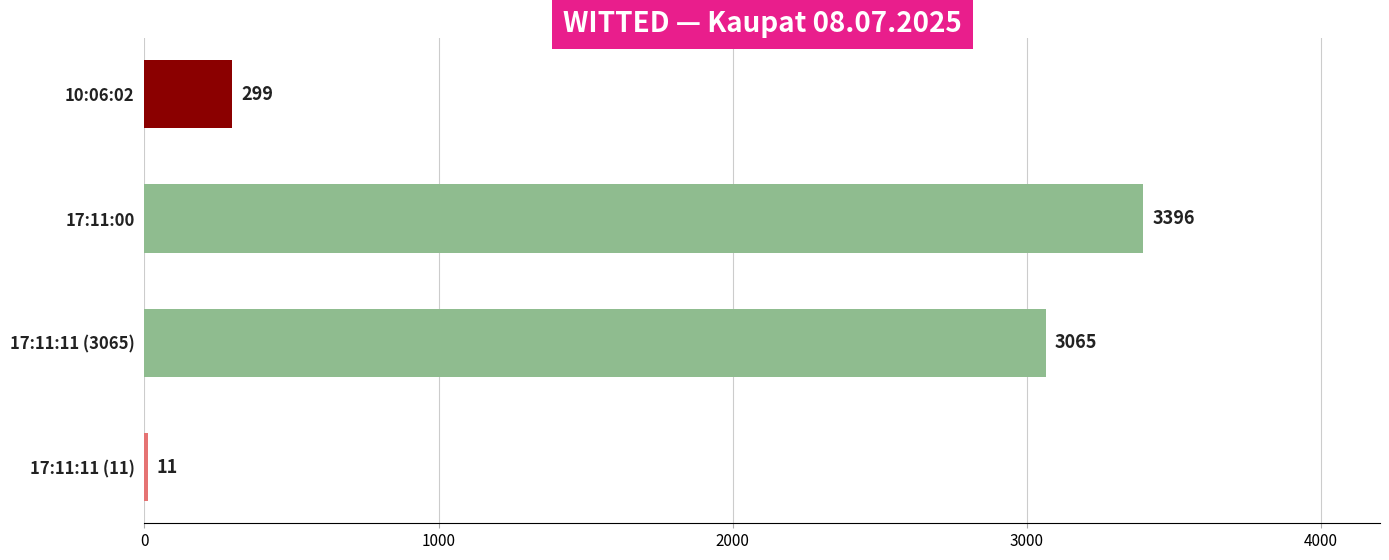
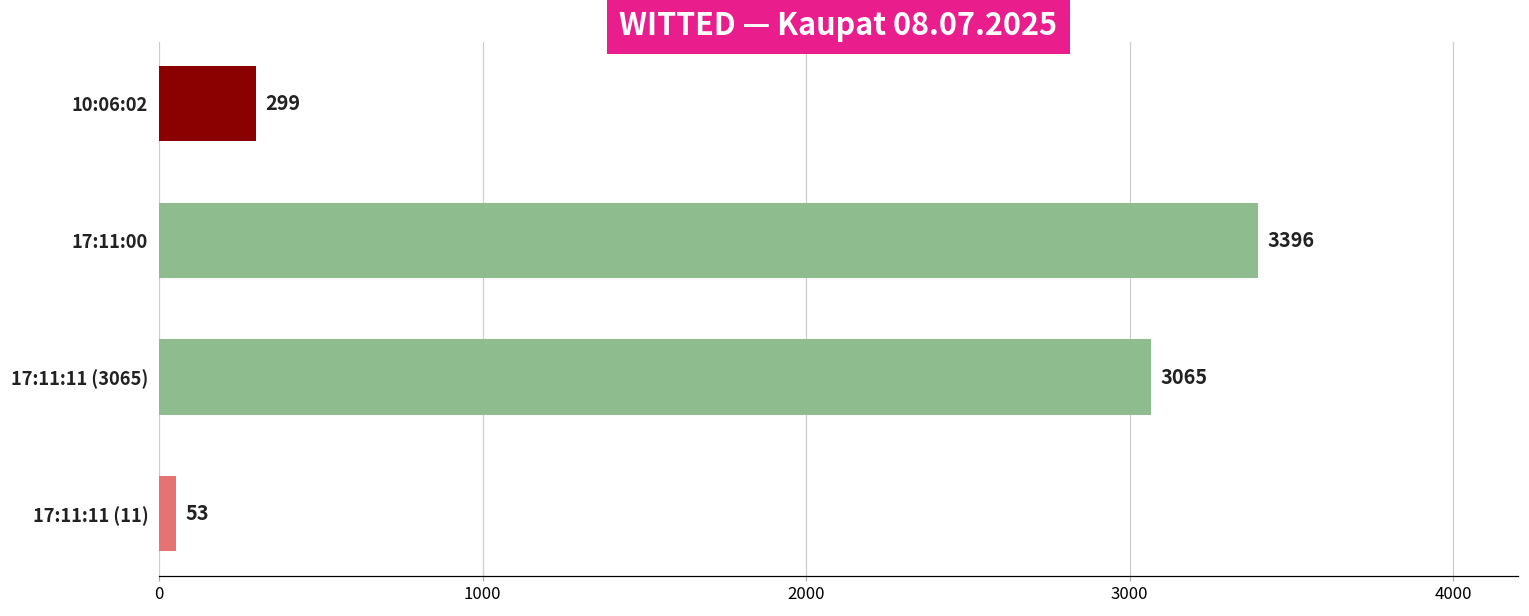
  {
    "10:06:02": 299,
    "17:11:00": 3396,
    "17:11:11 (3065)": 3065,
-   "17:11:11 (11)": 11
+   "17:11:11 (11)": 53
  }
